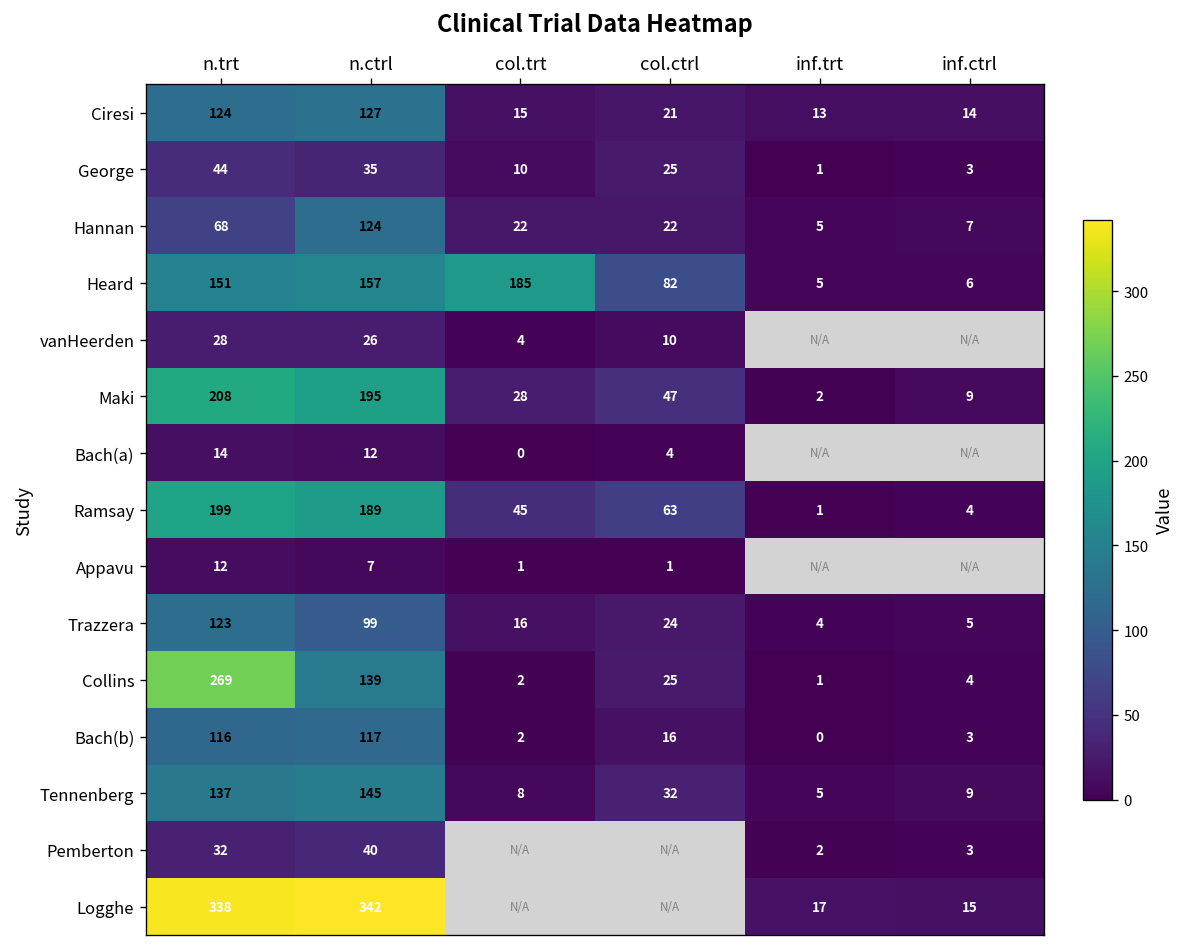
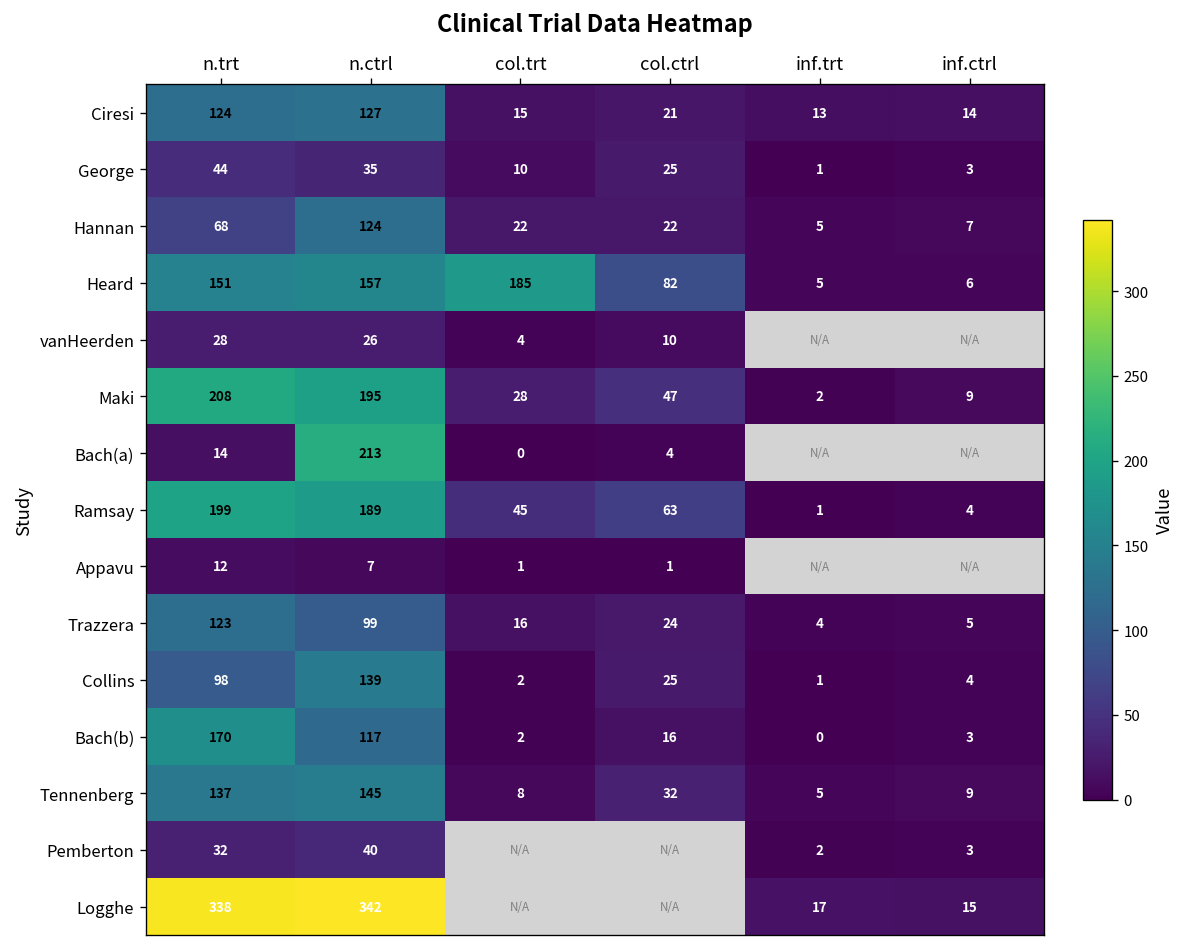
  {
    "Ciresi": {
      "n.trt": 124,
      "n.ctrl": 127,
      "col.trt": 15,
      "col.ctrl": 21,
      "inf.trt": 13,
      "inf.ctrl": 14
    },
    "George": {
      "n.trt": 44,
      "n.ctrl": 35,
      "col.trt": 10,
      "col.ctrl": 25,
      "inf.trt": 1,
      "inf.ctrl": 3
    },
    "Hannan": {
      "n.trt": 68,
      "n.ctrl": 124,
      "col.trt": 22,
      "col.ctrl": 22,
      "inf.trt": 5,
      "inf.ctrl": 7
    },
    "Heard": {
      "n.trt": 151,
      "n.ctrl": 157,
      "col.trt": 185,
      "col.ctrl": 82,
      "inf.trt": 5,
      "inf.ctrl": 6
    },
    "vanHeerden": {
      "n.trt": 28,
      "n.ctrl": 26,
      "col.trt": 4,
      "col.ctrl": 10
    },
    "Maki": {
      "n.trt": 208,
      "n.ctrl": 195,
      "col.trt": 28,
      "col.ctrl": 47,
      "inf.trt": 2,
      "inf.ctrl": 9
    },
    "Bach(a)": {
      "n.trt": 14,
-     "n.ctrl": 12,
+     "n.ctrl": 213,
      "col.trt": 0,
      "col.ctrl": 4
    },
    "Ramsay": {
      "n.trt": 199,
      "n.ctrl": 189,
      "col.trt": 45,
      "col.ctrl": 63,
      "inf.trt": 1,
      "inf.ctrl": 4
    },
    "Appavu": {
      "n.trt": 12,
      "n.ctrl": 7,
      "col.trt": 1,
      "col.ctrl": 1
    },
    "Trazzera": {
      "n.trt": 123,
      "n.ctrl": 99,
      "col.trt": 16,
      "col.ctrl": 24,
      "inf.trt": 4,
      "inf.ctrl": 5
    },
    "Collins": {
-     "n.trt": 269,
+     "n.trt": 98,
      "n.ctrl": 139,
      "col.trt": 2,
      "col.ctrl": 25,
      "inf.trt": 1,
      "inf.ctrl": 4
    },
    "Bach(b)": {
-     "n.trt": 116,
+     "n.trt": 170,
      "n.ctrl": 117,
      "col.trt": 2,
      "col.ctrl": 16,
      "inf.trt": 0,
      "inf.ctrl": 3
    },
    "Tennenberg": {
      "n.trt": 137,
      "n.ctrl": 145,
      "col.trt": 8,
      "col.ctrl": 32,
      "inf.trt": 5,
      "inf.ctrl": 9
    },
    "Pemberton": {
      "n.trt": 32,
      "n.ctrl": 40,
      "inf.trt": 2,
      "inf.ctrl": 3
    },
    "Logghe": {
      "n.trt": 338,
      "n.ctrl": 342,
      "inf.trt": 17,
      "inf.ctrl": 15
    }
  }
